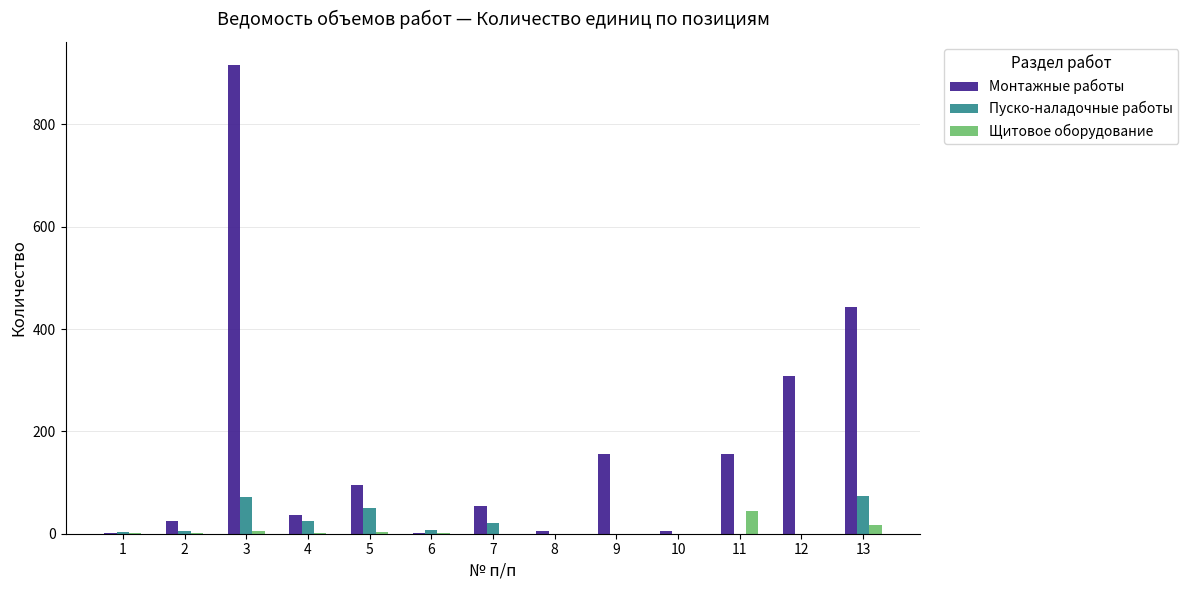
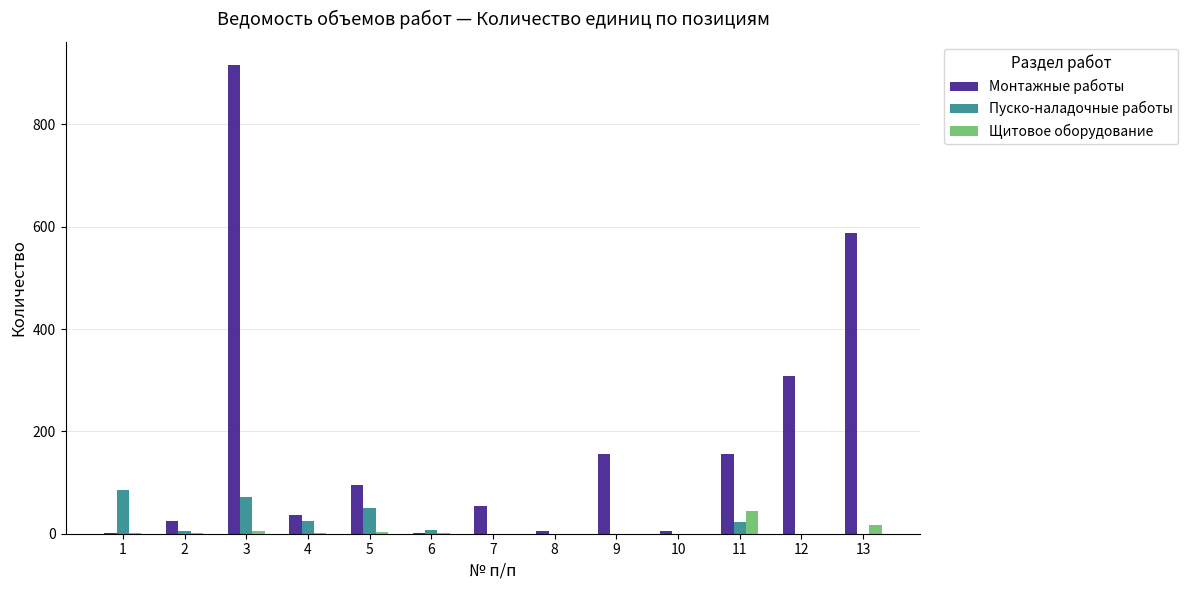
  {
    "Монтажные работы": {
      "2": 20,
      "3": 920,
      "4": 40,
      "5": 100,
      "7": 50,
      "8": 10,
      "9": 160,
      "10": 10,
      "11": 160,
      "12": 310,
-     "13": 440
+     "13": 590
    },
    "Пуско-наладочные работы": {
-     "1": 0,
+     "1": 90,
      "2": 10,
      "3": 70,
      "4": 20,
      "5": 50,
      "6": 10,
-     "7": 20,
+     "7": 0,
      "8": 0,
      "9": 0,
      "10": 0,
-     "11": 0,
+     "11": 20,
      "12": 0,
-     "13": 70
+     "13": 0
    },
    "Щитовое оборудование": {
      "3": 10,
      "7": 0,
      "8": 0,
      "9": 0,
      "10": 0,
      "11": 50,
      "12": 0,
      "13": 20
    }
  }
